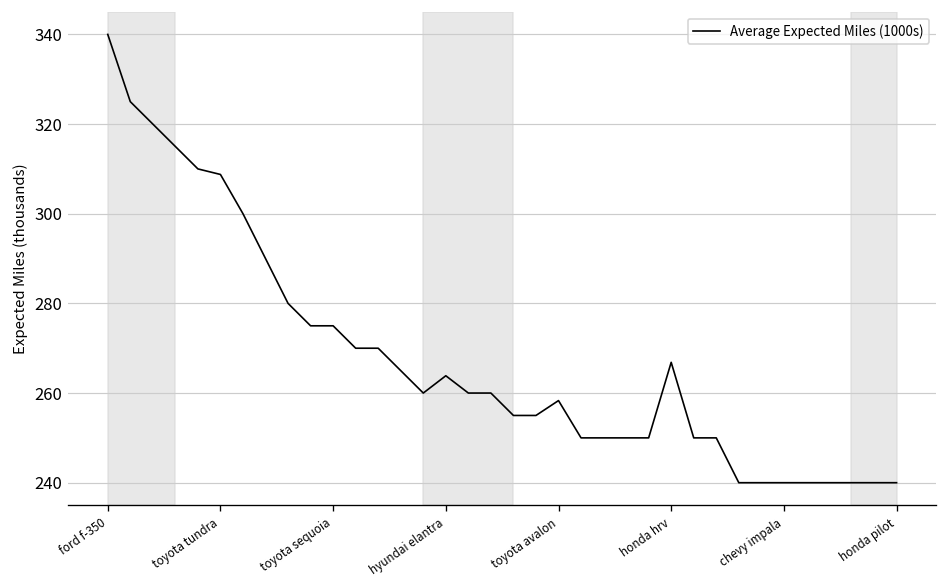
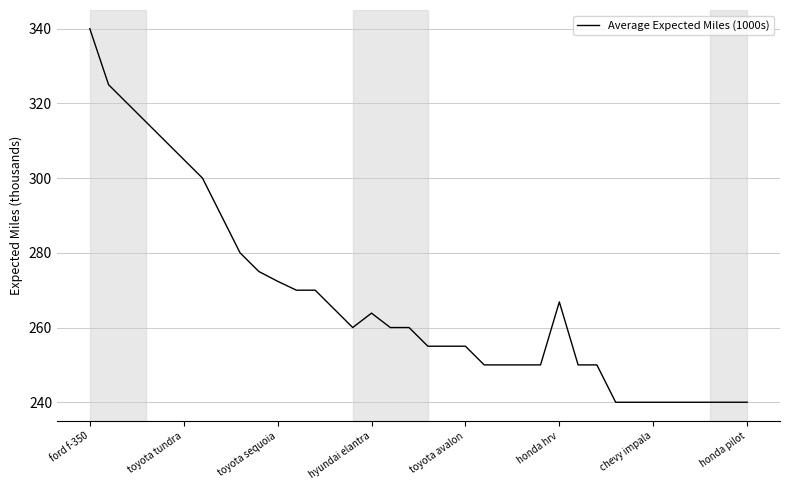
  {
    "ford f-350": 340,
-   "toyota tundra": 309,
-   "toyota sequoia": 275,
+   "toyota tundra": 305,
+   "toyota sequoia": 272,
    "hyundai elantra": 264,
-   "toyota avalon": 258,
+   "toyota avalon": 255,
    "honda hrv": 267,
    "chevy impala": 240,
    "honda pilot": 240
  }
